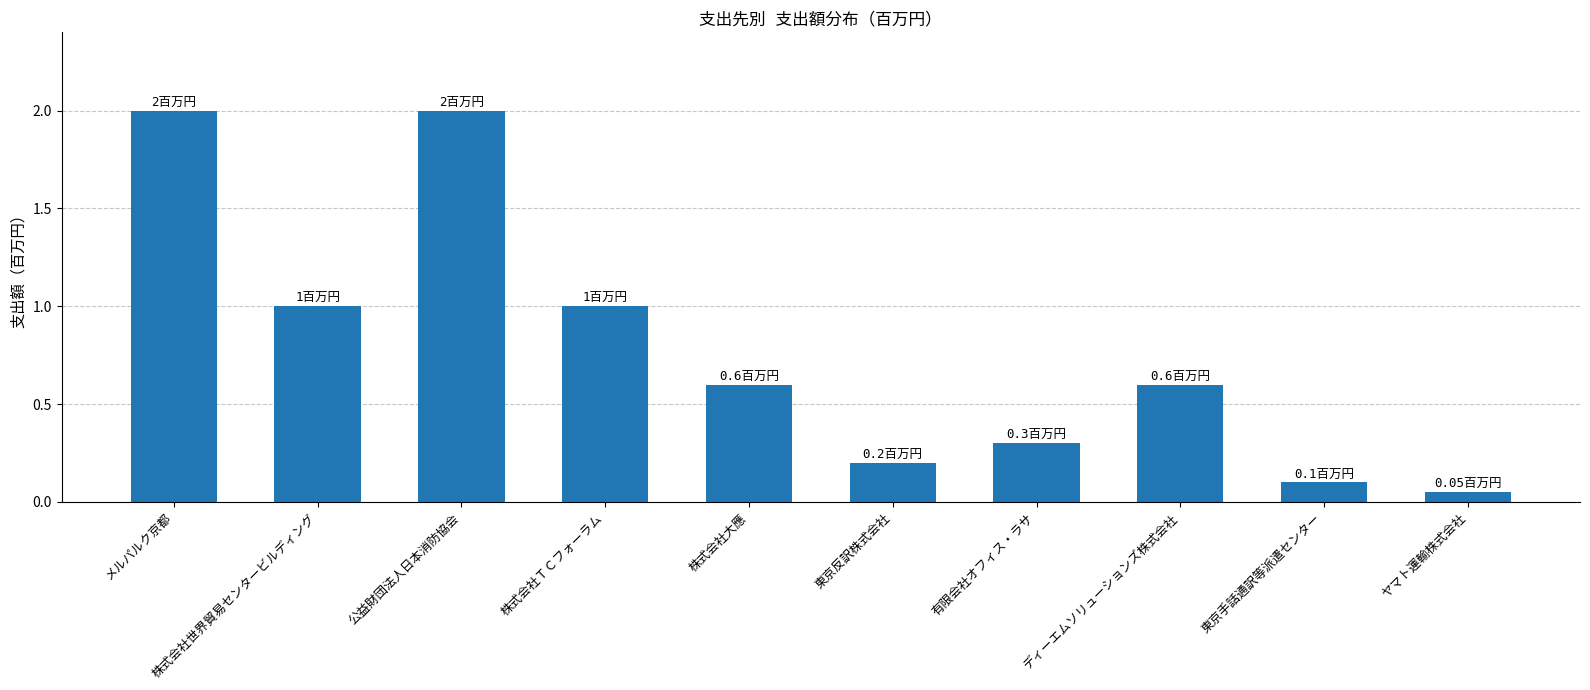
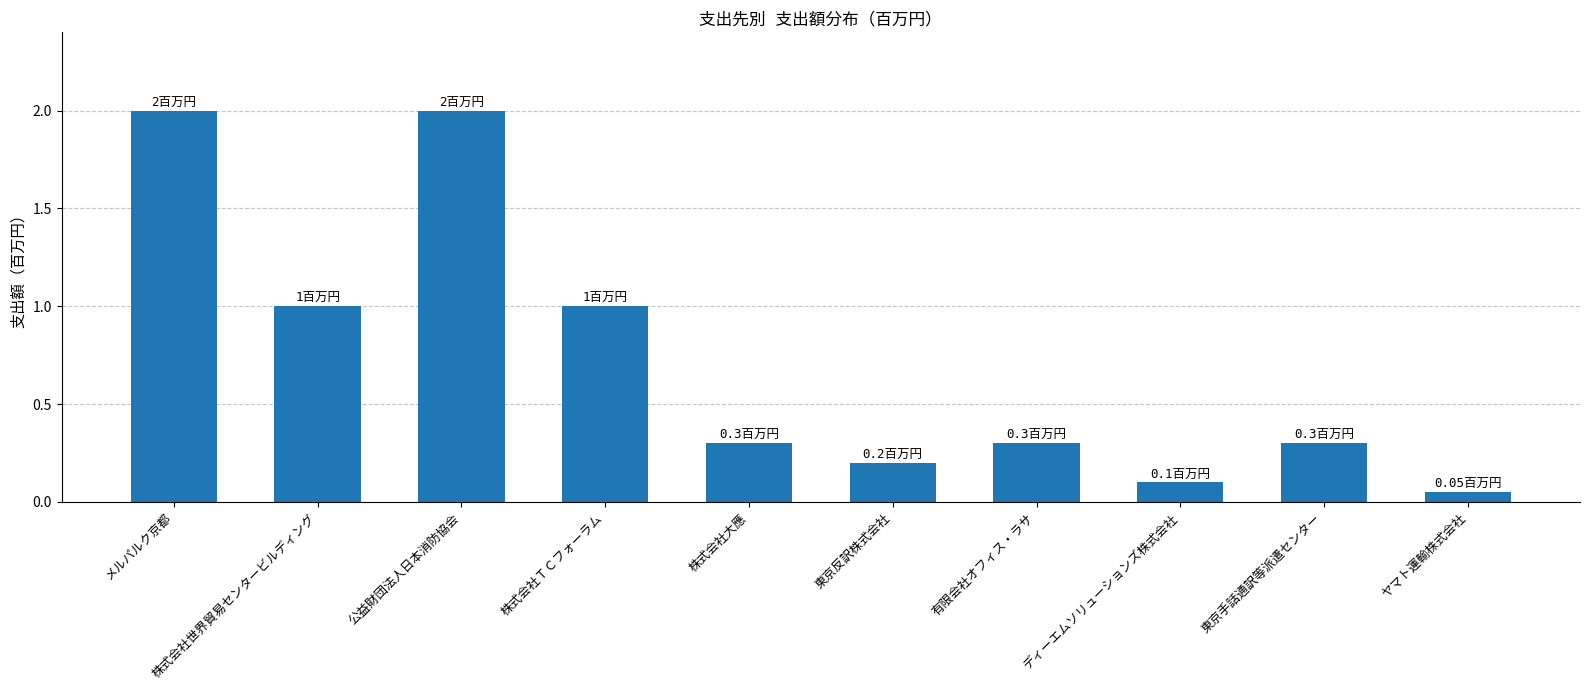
  {
    "メルパルク京都": 2,
    "株式会社世界貿易センタービルディング": 1,
    "公益財団法人日本消防協会": 2,
    "株式会社ＴＣフォーラム": 1,
-   "株式会社大應": 0.6,
+   "株式会社大應": 0.3,
    "東京反訳株式会社": 0.2,
    "有限会社オフィス・ラサ": 0.3,
-   "ディーエムソリューションズ株式会社": 0.6,
-   "東京手話通訳等派遣センター": 0.1,
+   "ディーエムソリューションズ株式会社": 0.1,
+   "東京手話通訳等派遣センター": 0.3,
    "ヤマト運輸株式会社": 0.05
  }
